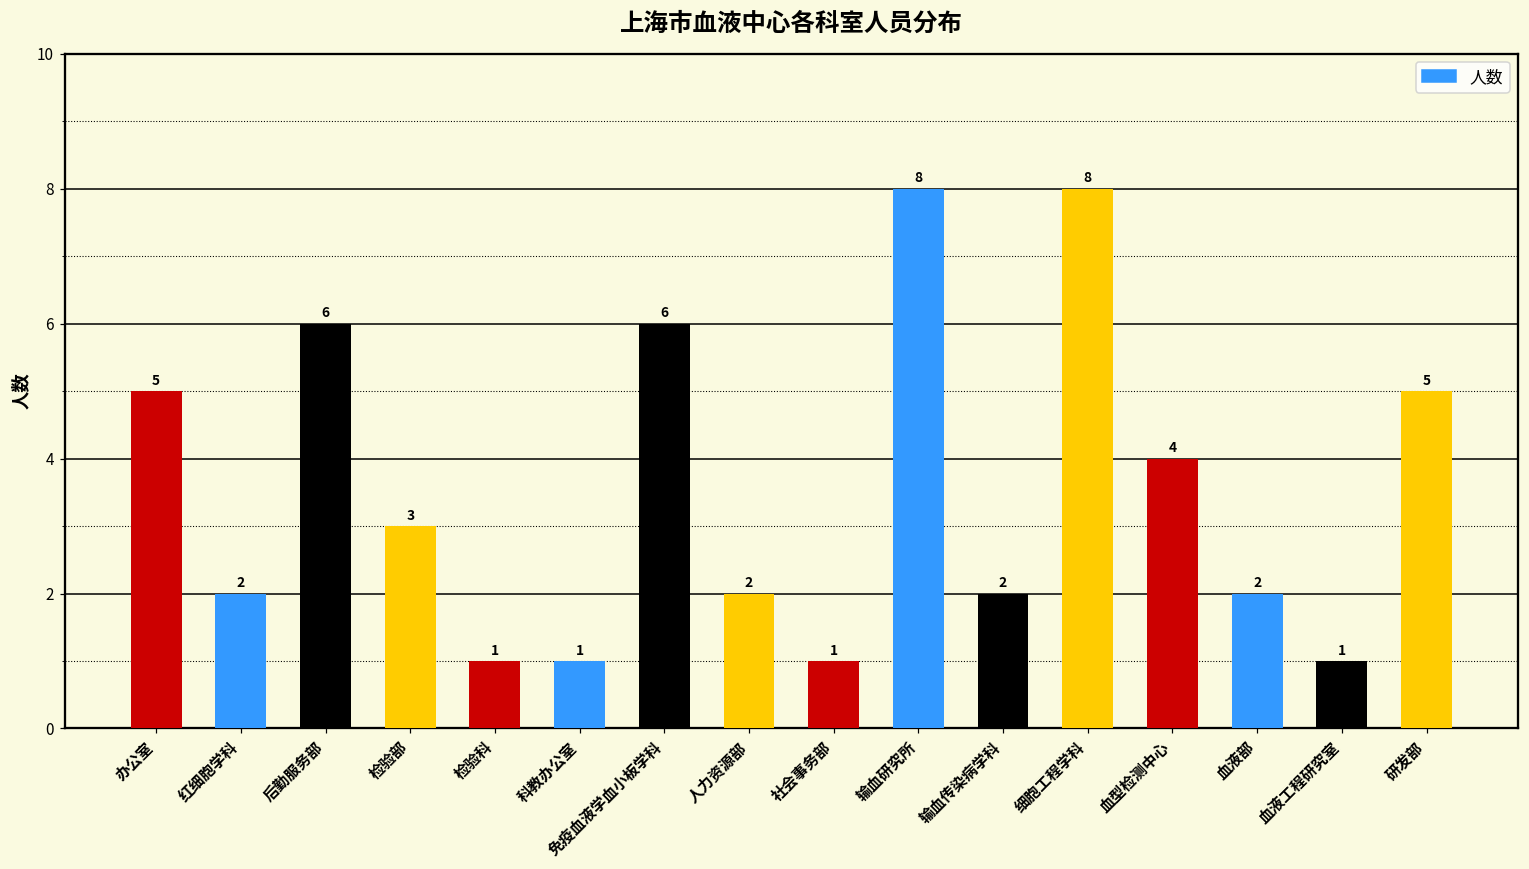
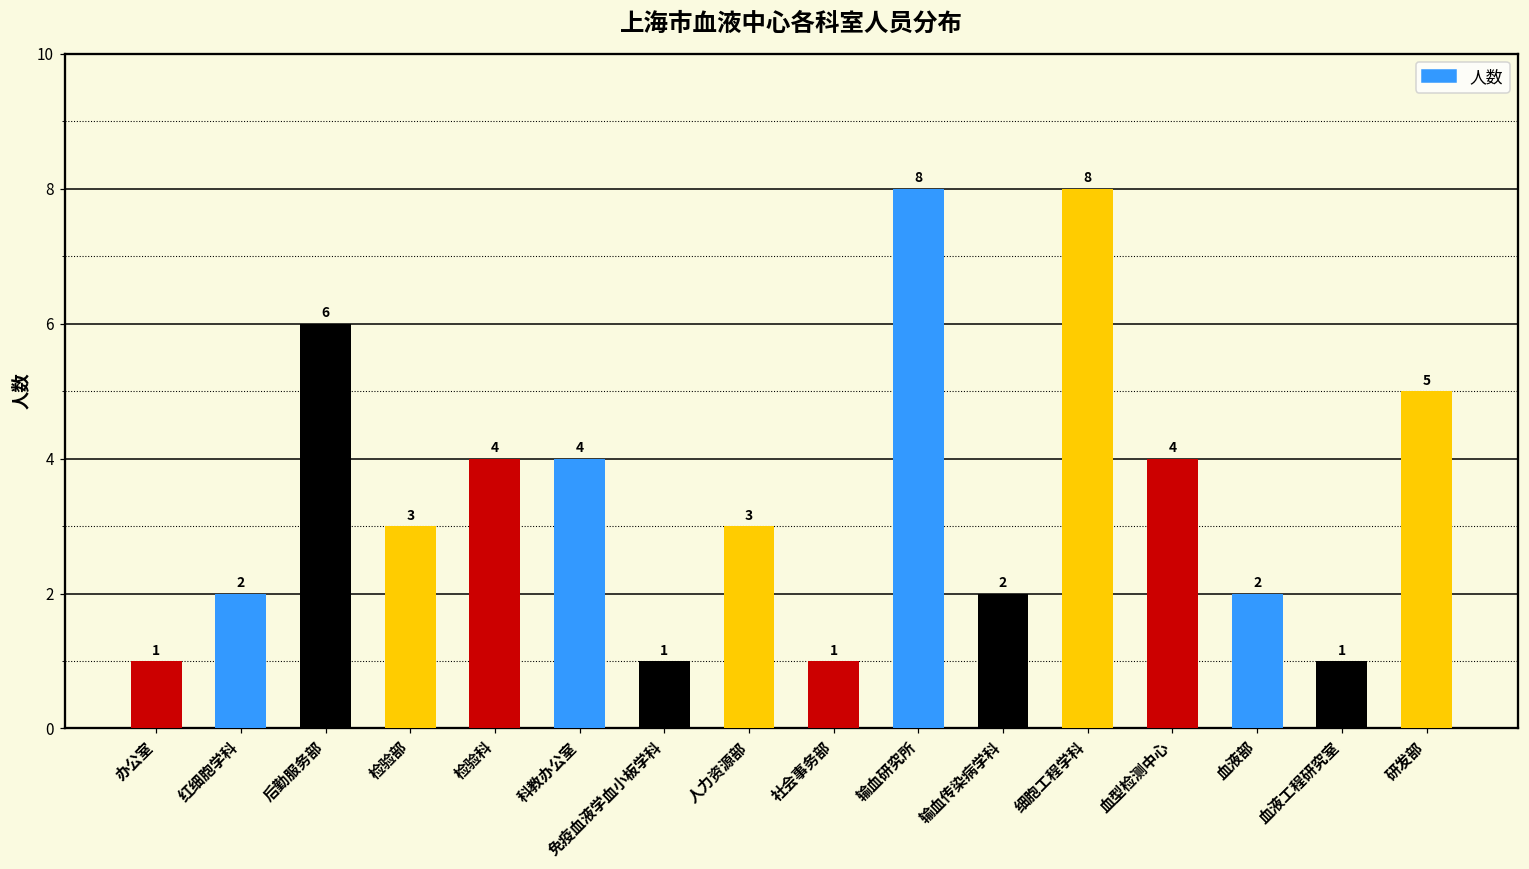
  {
-   "办公室": 5,
+   "办公室": 1,
    "红细胞学科": 2,
    "后勤服务部": 6,
    "检验部": 3,
-   "检验科": 1,
-   "科教办公室": 1,
-   "免疫血液学血小板学科": 6,
-   "人力资源部": 2,
+   "检验科": 4,
+   "科教办公室": 4,
+   "免疫血液学血小板学科": 1,
+   "人力资源部": 3,
    "社会事务部": 1,
    "输血研究所": 8,
    "输血传染病学科": 2,
    "细胞工程学科": 8,
    "血型检测中心": 4,
    "血液部": 2,
    "血液工程研究室": 1,
    "研发部": 5
  }
